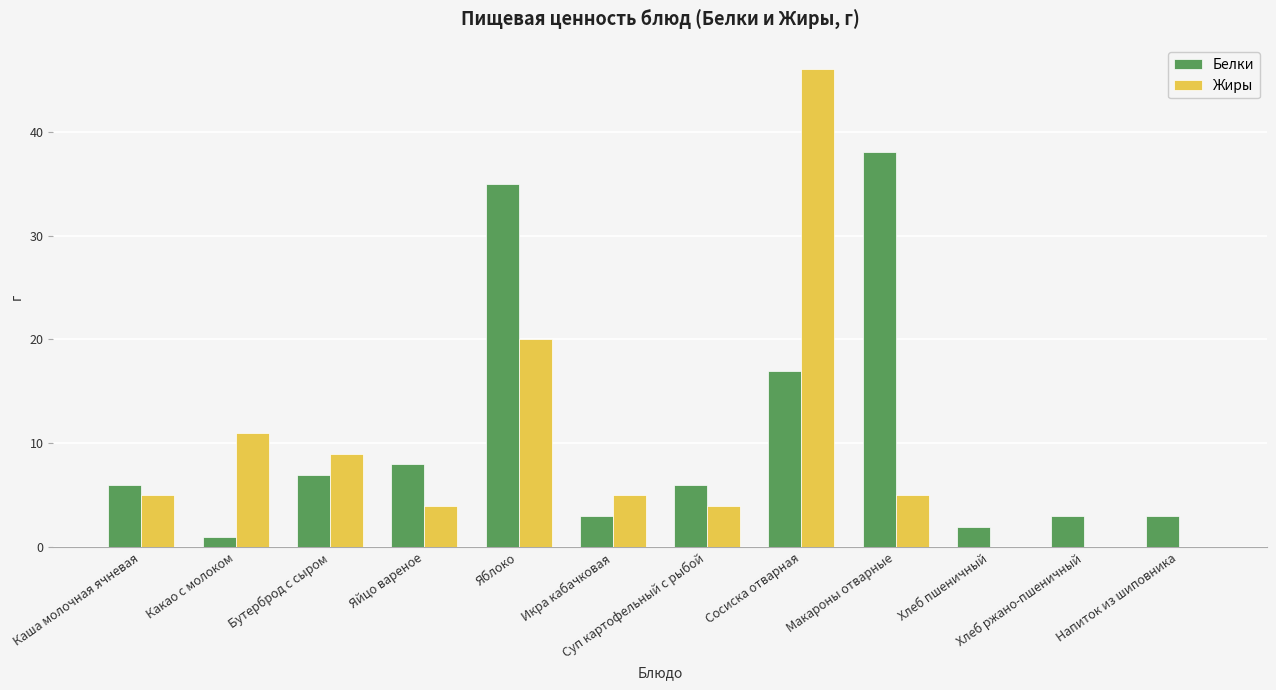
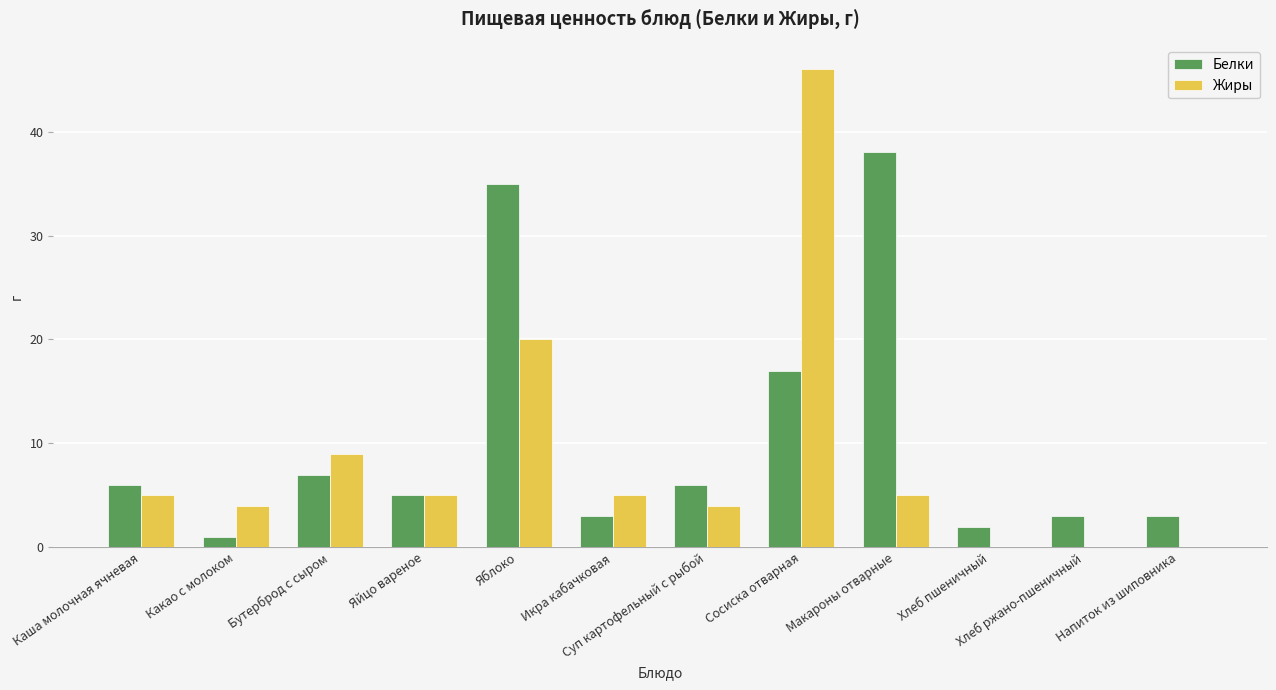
  {
    "Белки": {
      "Каша молочная ячневая": 6,
      "Какао с молоком": 1,
      "Бутерброд с сыром": 7,
-     "Яйцо вареное": 8,
+     "Яйцо вареное": 5,
      "Яблоко": 35,
      "Икра кабачковая": 3,
      "Суп картофельный с рыбой": 6,
      "Сосиска отварная": 17,
      "Макароны отварные": 38,
      "Хлеб пшеничный": 2,
      "Хлеб ржано-пшеничный": 3,
      "Напиток из шиповника": 3
    },
    "Жиры": {
      "Каша молочная ячневая": 5,
-     "Какао с молоком": 11,
+     "Какао с молоком": 4,
      "Бутерброд с сыром": 9,
-     "Яйцо вареное": 4,
+     "Яйцо вареное": 5,
      "Яблоко": 20,
      "Икра кабачковая": 5,
      "Суп картофельный с рыбой": 4,
      "Сосиска отварная": 46,
      "Макароны отварные": 5,
      "Хлеб пшеничный": 0,
      "Хлеб ржано-пшеничный": 0,
      "Напиток из шиповника": 0
    }
  }
